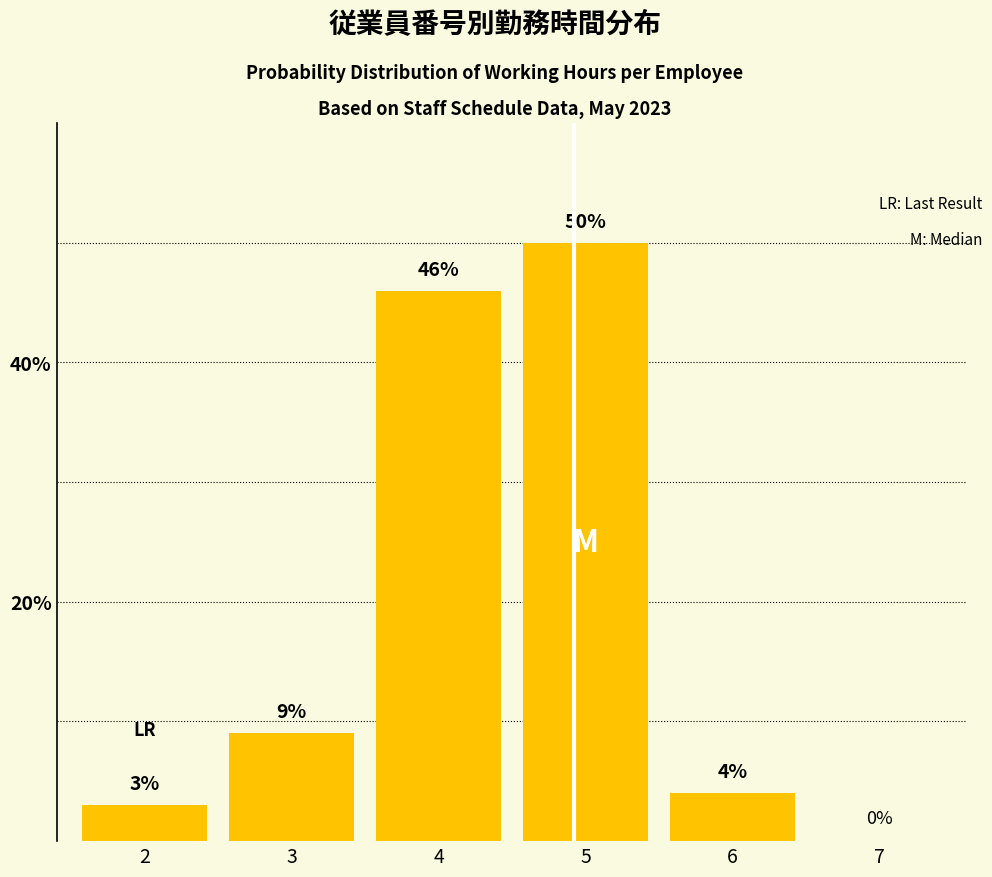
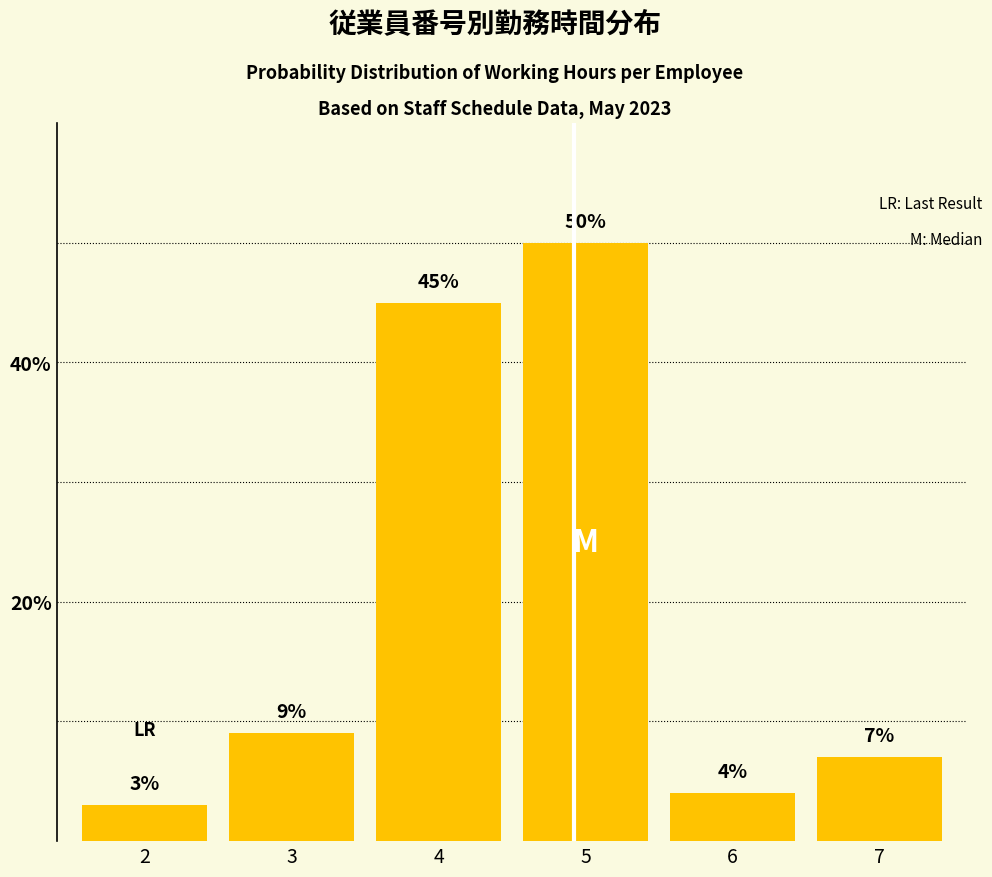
  {
    "2": "3%",
    "3": "9%",
-   "4": "46%",
+   "4": "45%",
    "5": "50%",
    "6": "4%",
-   "7": "0%"
+   "7": "7%"
  }
